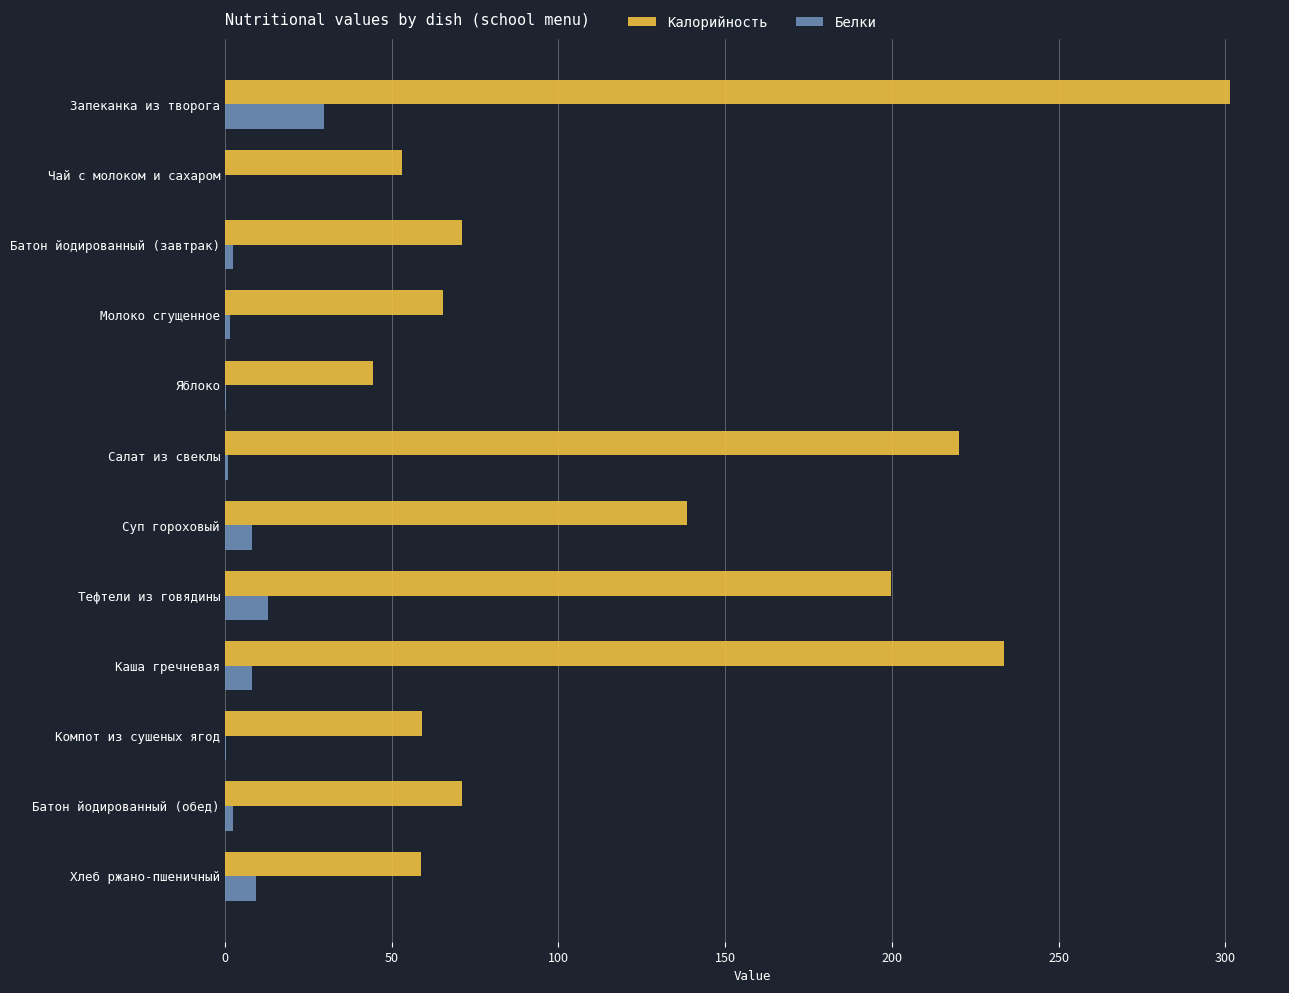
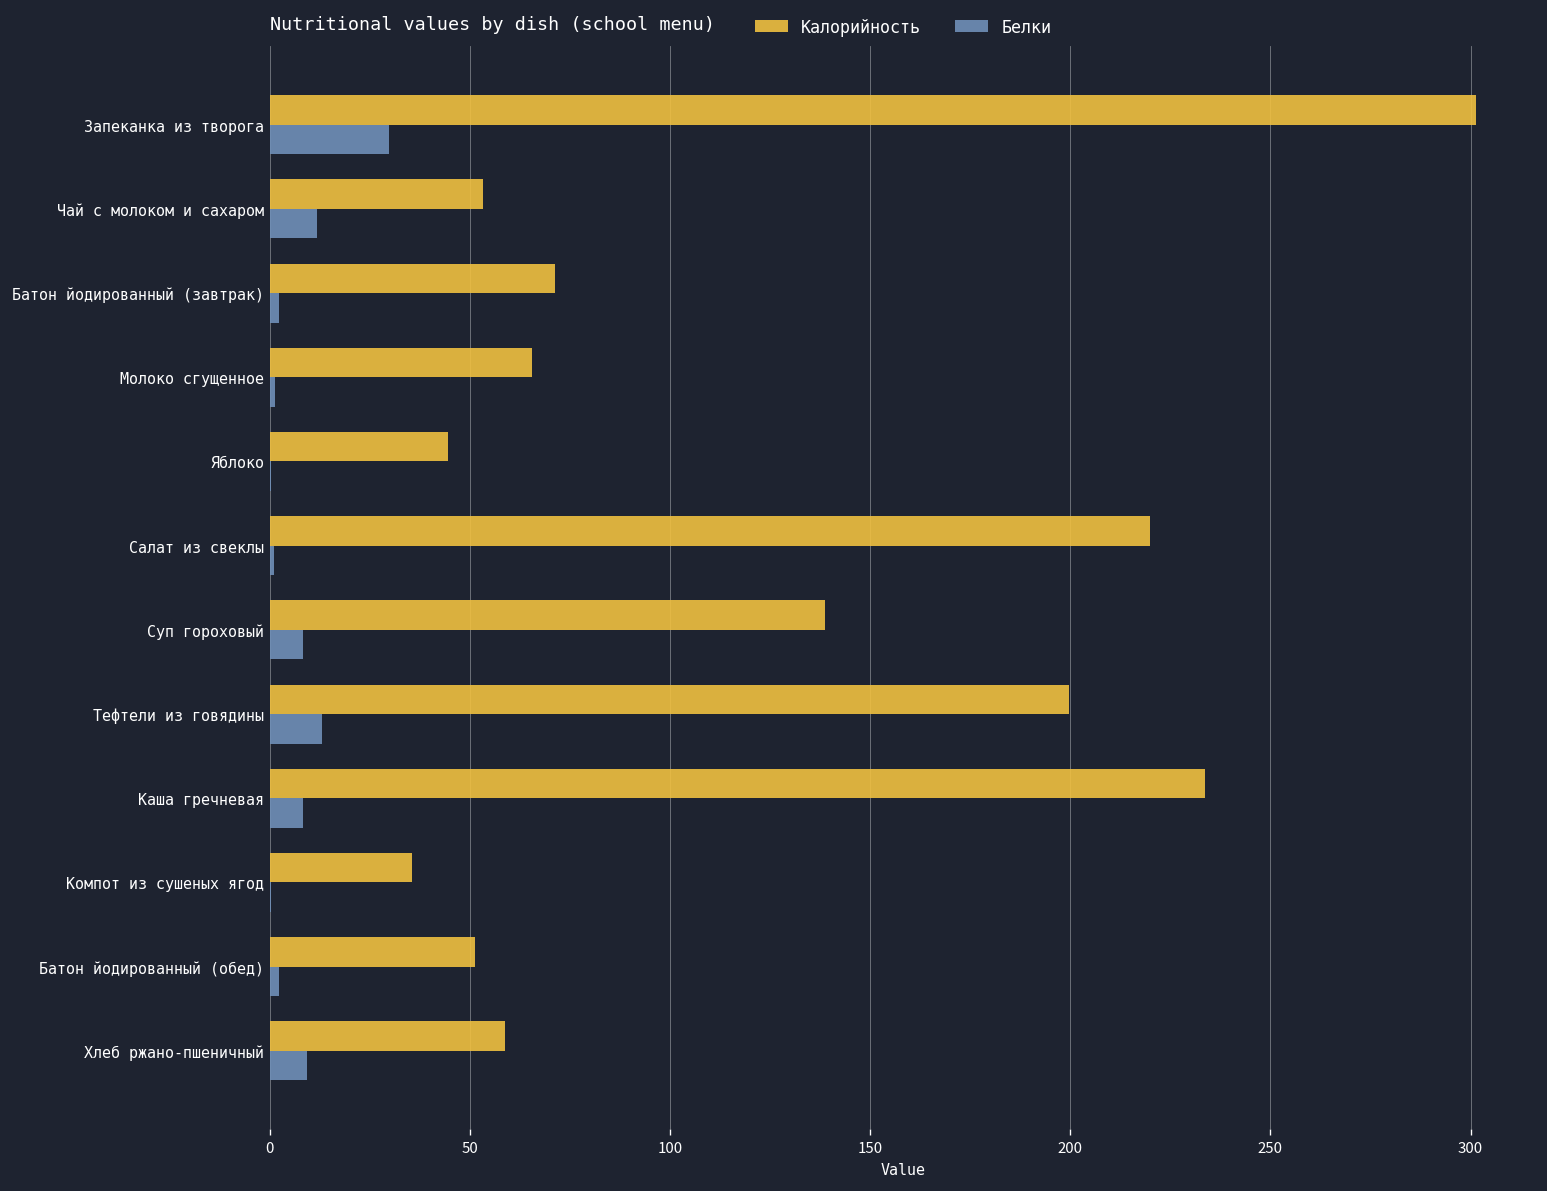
  {
    "Калорийность": {
      "Запеканка из творога": 301,
      "Чай с молоком и сахаром": 53,
      "Батон йодированный (завтрак)": 71,
      "Молоко сгущенное": 66,
      "Яблоко": 44,
      "Салат из свеклы": 220,
      "Суп гороховый": 139,
      "Тефтели из говядины": 200,
      "Каша гречневая": 234,
-     "Компот из сушеных ягод": 59,
-     "Батон йодированный (обед)": 71,
+     "Компот из сушеных ягод": 36,
+     "Батон йодированный (обед)": 51,
      "Хлеб ржано-пшеничный": 59
    },
    "Белки": {
      "Запеканка из творога": 30,
-     "Чай с молоком и сахаром": 0,
+     "Чай с молоком и сахаром": 12,
      "Батон йодированный (завтрак)": 2,
      "Молоко сгущенное": 1,
      "Салат из свеклы": 1,
      "Суп гороховый": 8,
      "Тефтели из говядины": 13,
      "Каша гречневая": 8,
      "Батон йодированный (обед)": 2,
      "Хлеб ржано-пшеничный": 9
    }
  }
